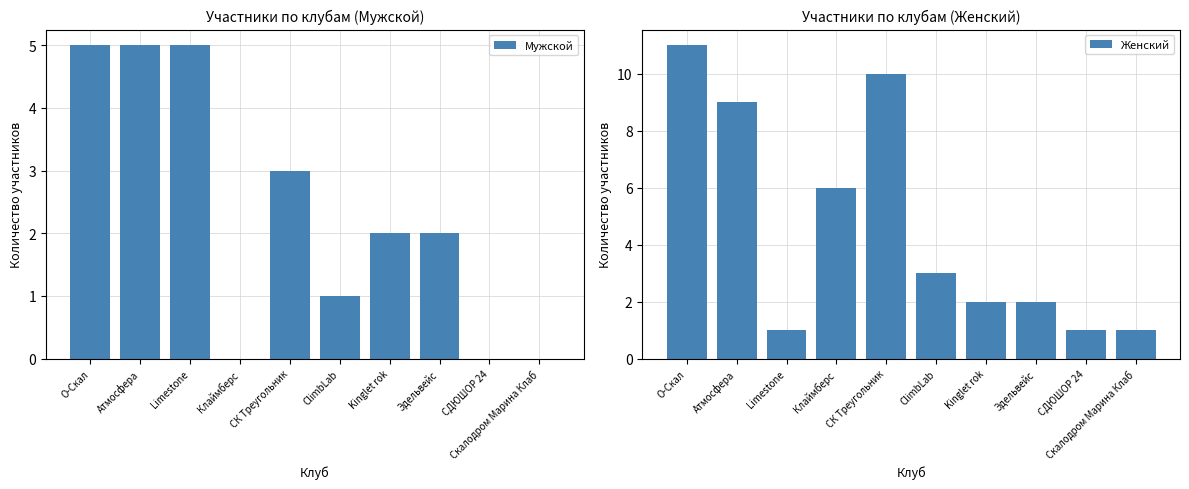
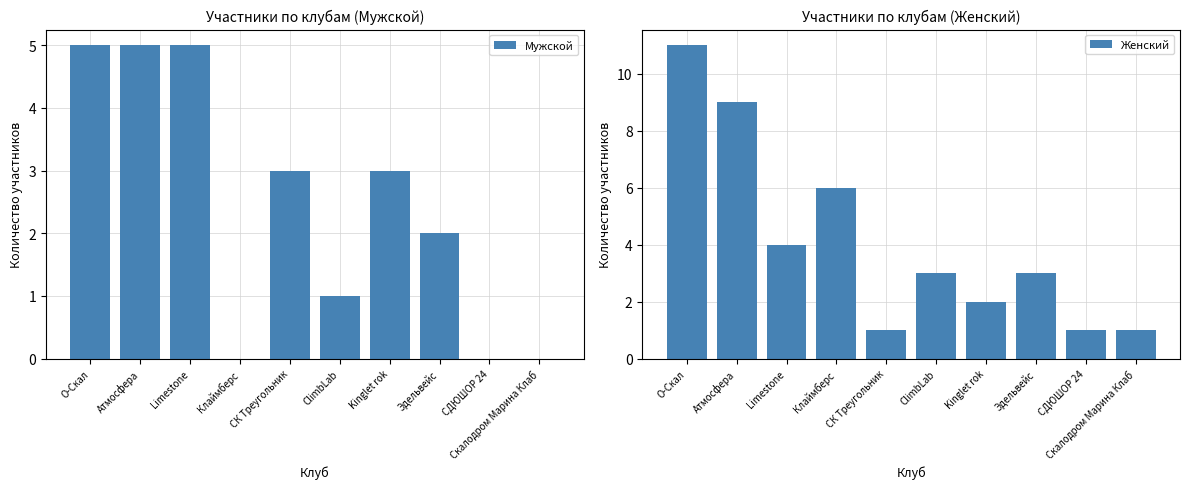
  {
    "Участники по клубам (Мужской)": {
      "О-Скал": 5,
      "Атмосфера": 5,
      "Limestone": 5,
      "Клаймберс": 0,
      "СК Треугольник": 3,
      "ClimbLab": 1,
-     "Kinglet rok": 2,
+     "Kinglet rok": 3,
      "Эдельвейс": 2,
      "СДЮШОР 24": 0,
      "Скалодром Марина Клаб": 0
    },
    "Участники по клубам (Женский)": {
      "О-Скал": 11,
      "Атмосфера": 9,
-     "Limestone": 1,
+     "Limestone": 4,
      "Клаймберс": 6,
-     "СК Треугольник": 10,
+     "СК Треугольник": 1,
      "ClimbLab": 3,
      "Kinglet rok": 2,
-     "Эдельвейс": 2,
+     "Эдельвейс": 3,
      "СДЮШОР 24": 1,
      "Скалодром Марина Клаб": 1
    }
  }
